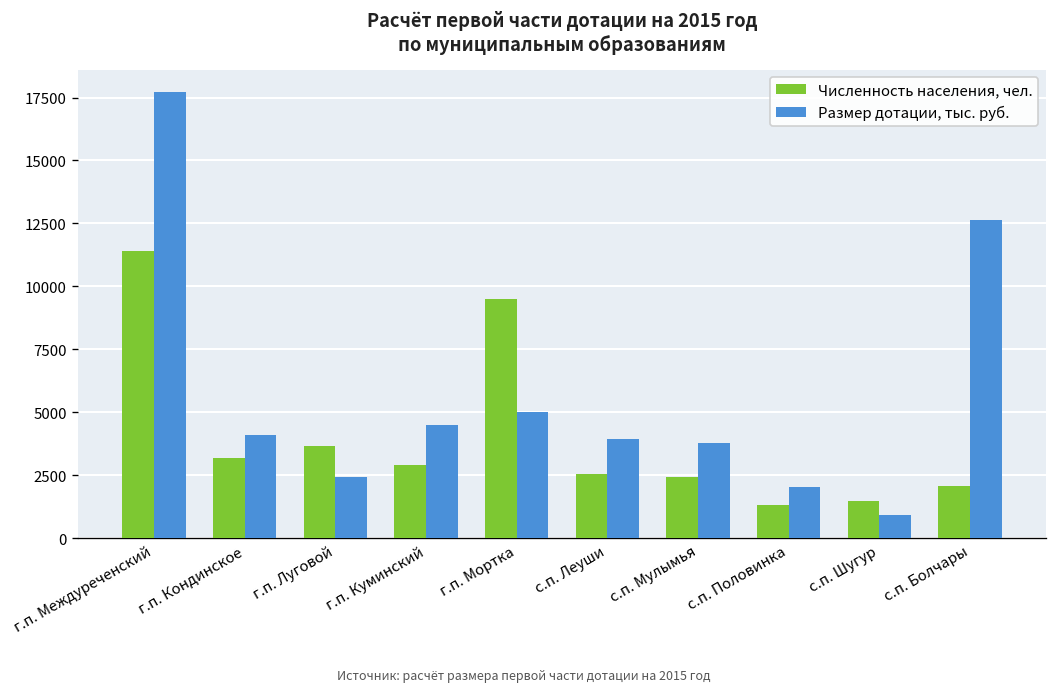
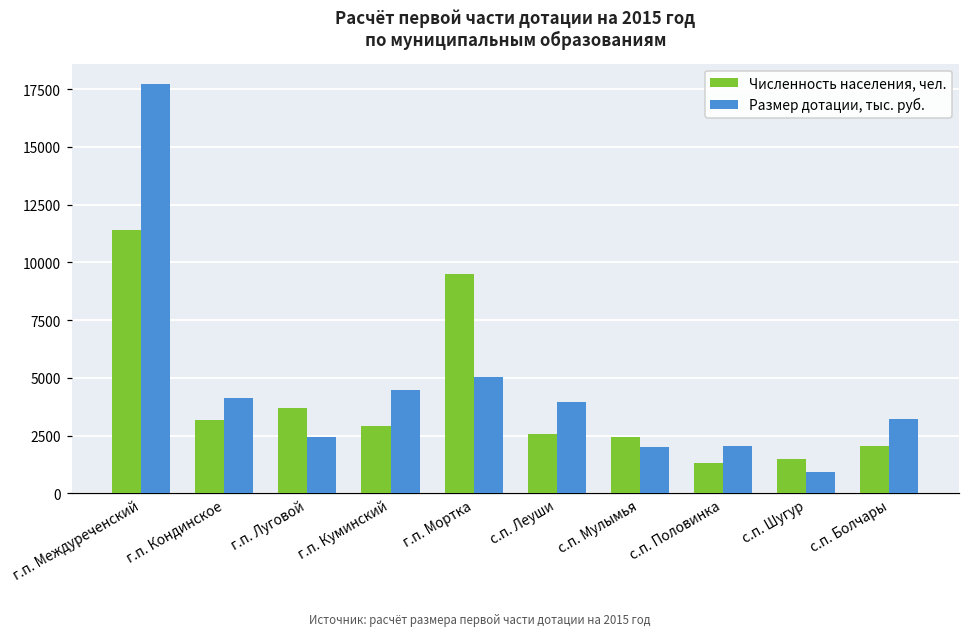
  {
    "Численность населения, чел.": {
      "г.п. Междуреченский": 11400,
      "г.п. Кондинское": 3200,
      "г.п. Луговой": 3700,
      "г.п. Куминский": 2900,
      "г.п. Мортка": 9500,
      "с.п. Леуши": 2600,
      "с.п. Мулымья": 2400,
      "с.п. Половинка": 1300,
      "с.п. Шугур": 1500,
      "с.п. Болчары": 2100
    },
    "Размер дотации, тыс. руб.": {
      "г.п. Междуреченский": 17700,
      "г.п. Кондинское": 4100,
      "г.п. Луговой": 2500,
      "г.п. Куминский": 4500,
      "г.п. Мортка": 5000,
      "с.п. Леуши": 4000,
-     "с.п. Мулымья": 3800,
+     "с.п. Мулымья": 2000,
      "с.п. Половинка": 2000,
      "с.п. Шугур": 900,
-     "с.п. Болчары": 12600
+     "с.п. Болчары": 3200
    }
  }
